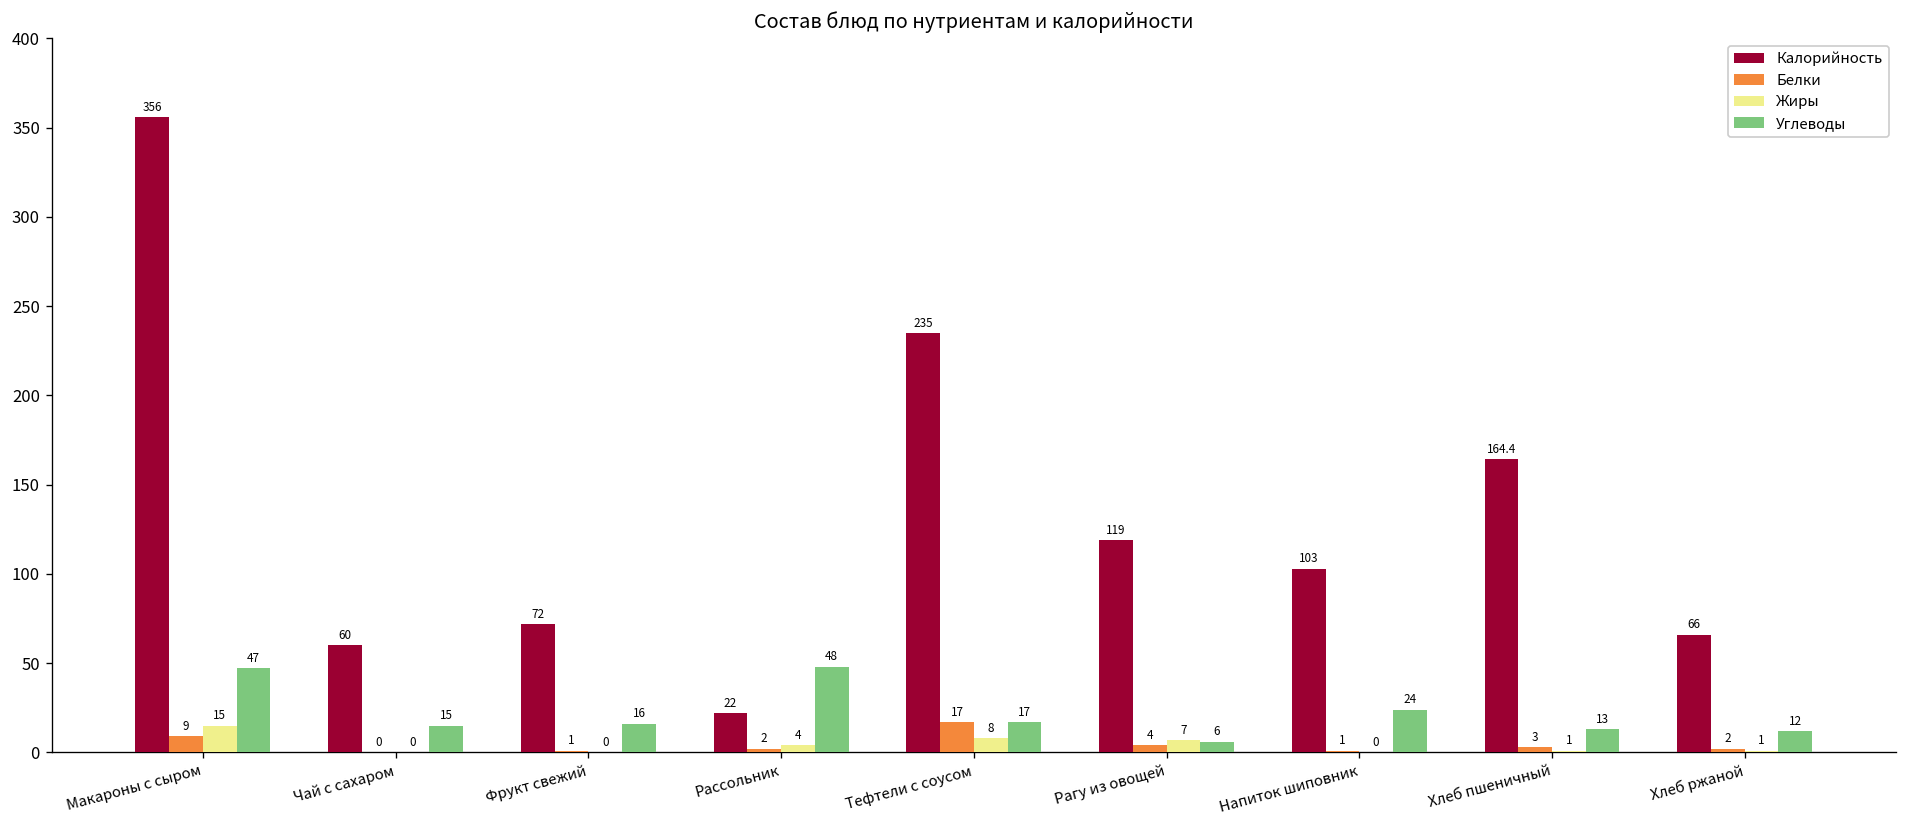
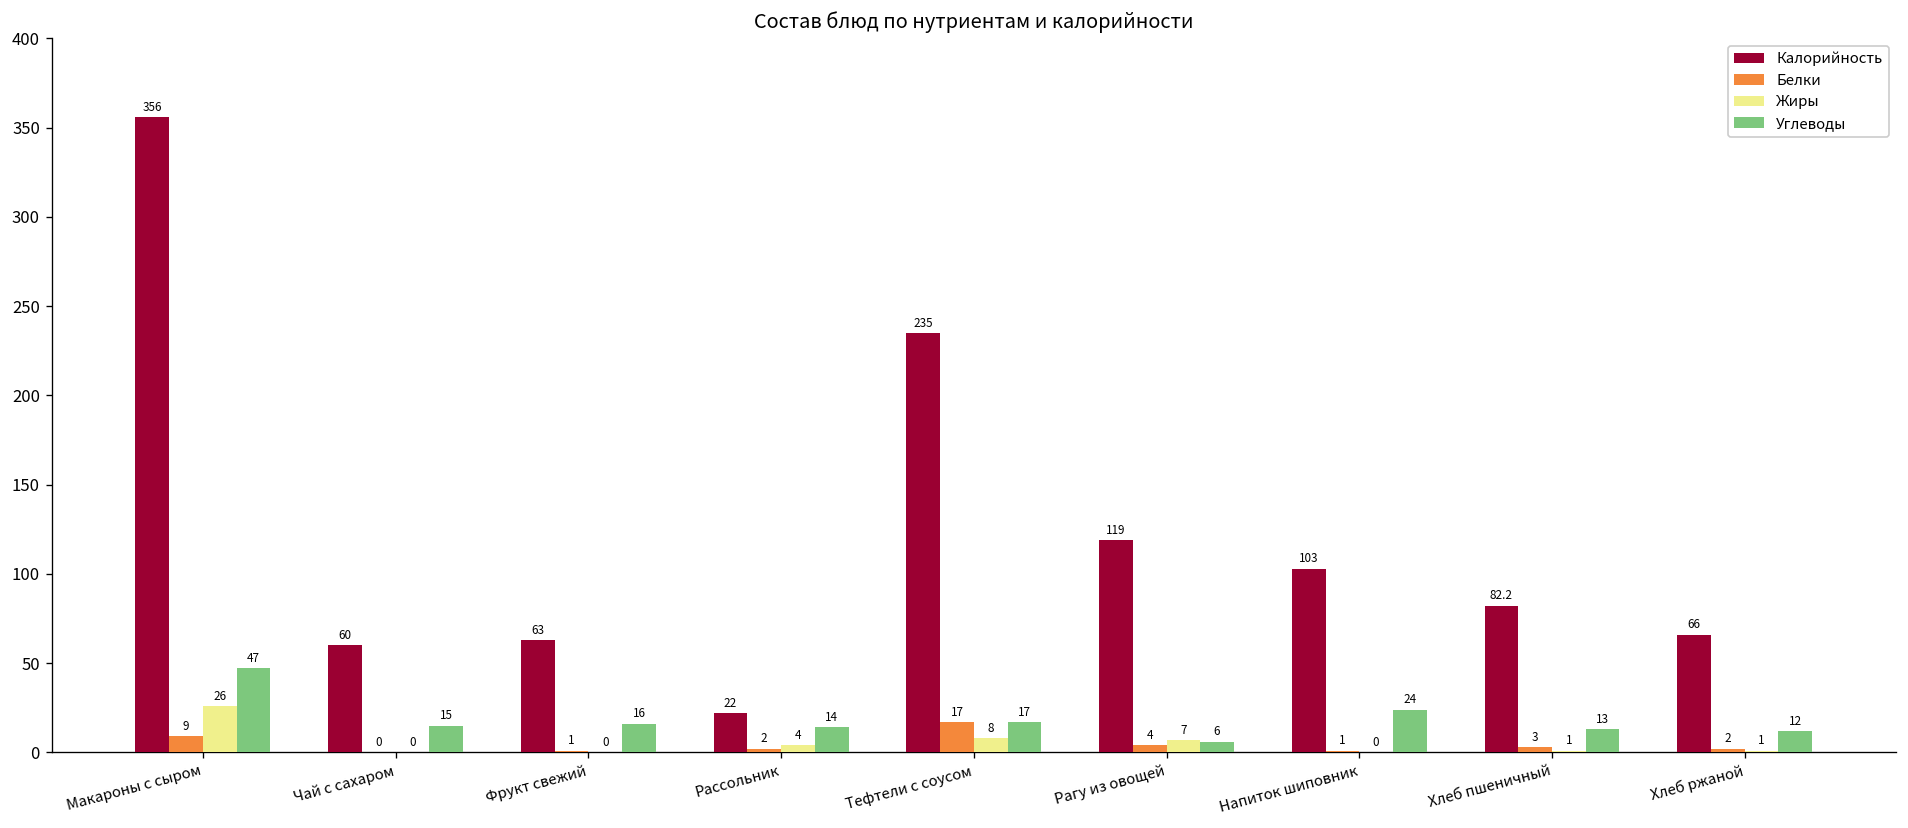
  {
    "Калорийность": {
      "Макароны с сыром": 356,
      "Чай с сахаром": 60,
-     "Фрукт свежий": 72,
+     "Фрукт свежий": 63,
      "Рассольник": 22,
      "Тефтели с соусом": 235,
      "Рагу из овощей": 119,
      "Напиток шиповник": 103,
-     "Хлеб пшеничный": 164.4,
+     "Хлеб пшеничный": 82.2,
      "Хлеб ржаной": 66
    },
    "Белки": {
      "Макароны с сыром": 9,
      "Чай с сахаром": 0,
      "Фрукт свежий": 1,
      "Рассольник": 2,
      "Тефтели с соусом": 17,
      "Рагу из овощей": 4,
      "Напиток шиповник": 1,
      "Хлеб пшеничный": 3,
      "Хлеб ржаной": 2
    },
    "Жиры": {
-     "Макароны с сыром": 15,
+     "Макароны с сыром": 26,
      "Чай с сахаром": 0,
      "Фрукт свежий": 0,
      "Рассольник": 4,
      "Тефтели с соусом": 8,
      "Рагу из овощей": 7,
      "Напиток шиповник": 0,
      "Хлеб пшеничный": 1,
      "Хлеб ржаной": 1
    },
    "Углеводы": {
      "Макароны с сыром": 47,
      "Чай с сахаром": 15,
      "Фрукт свежий": 16,
-     "Рассольник": 48,
+     "Рассольник": 14,
      "Тефтели с соусом": 17,
      "Рагу из овощей": 6,
      "Напиток шиповник": 24,
      "Хлеб пшеничный": 13,
      "Хлеб ржаной": 12
    }
  }
